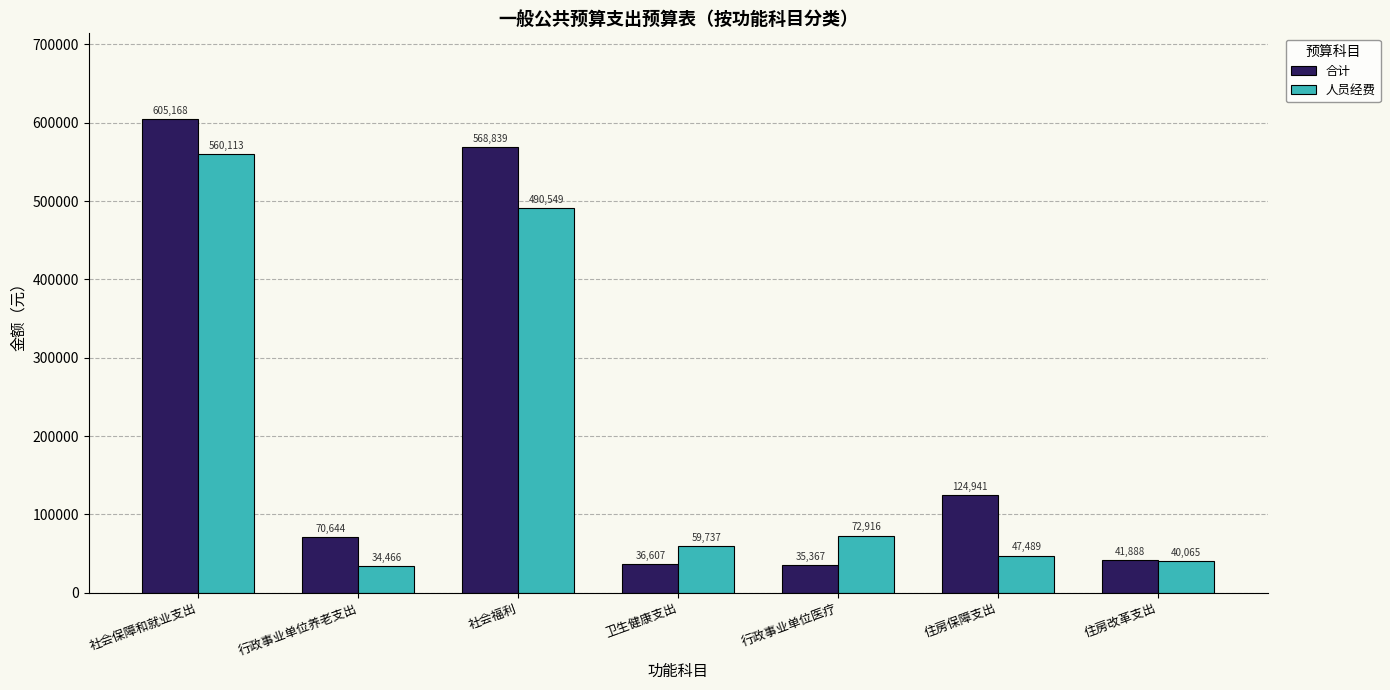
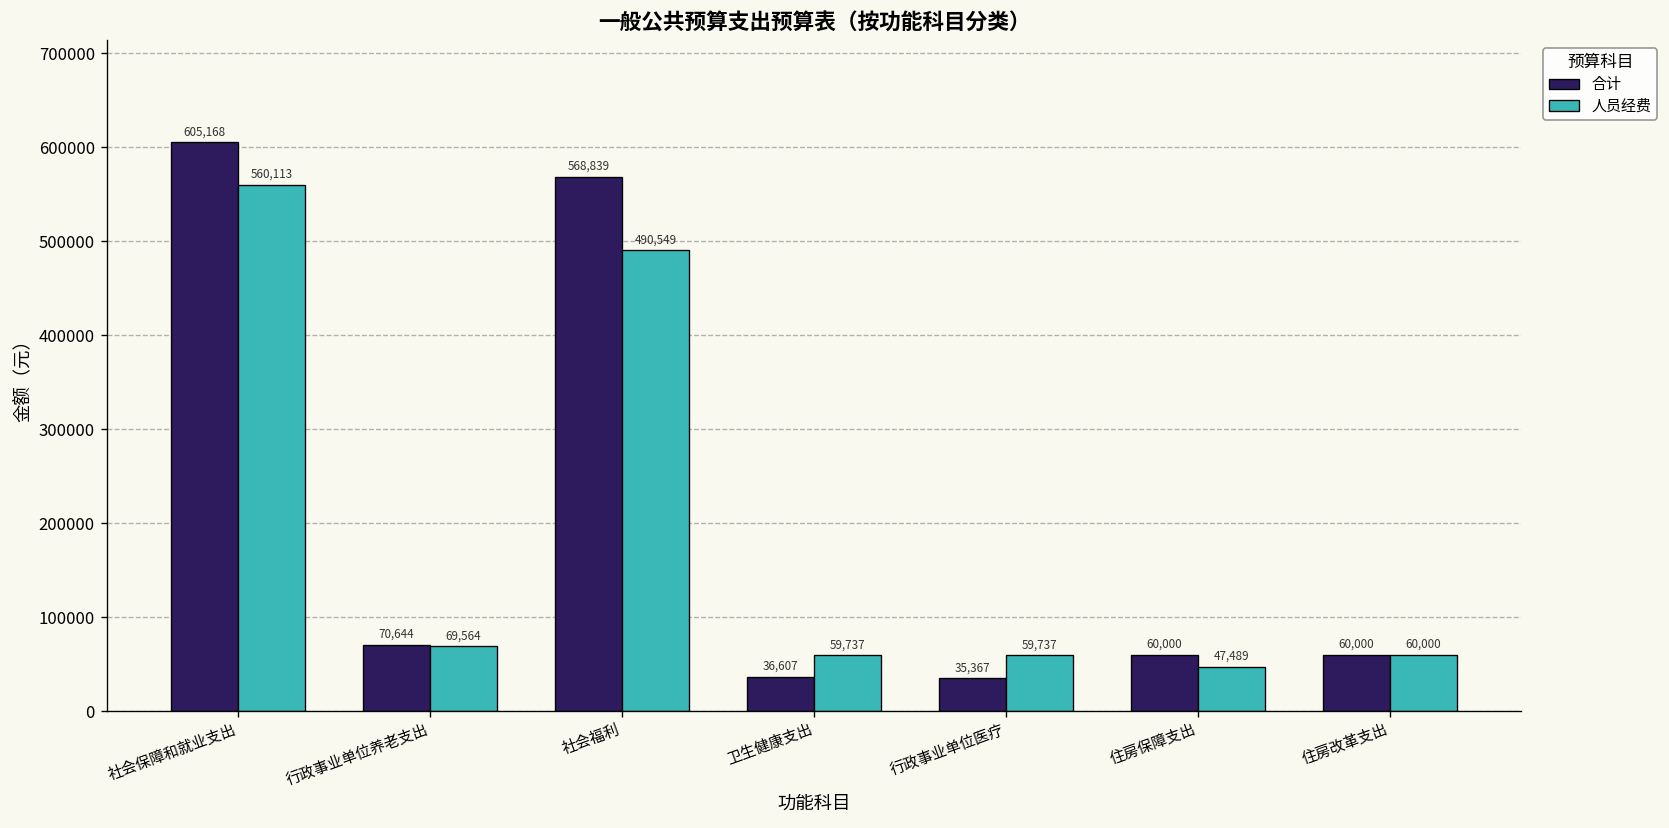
  {
    "合计": {
      "社会保障和就业支出": "605,168",
      "行政事业单位养老支出": "70,644",
      "社会福利": "568,839",
      "卫生健康支出": "36,607",
      "行政事业单位医疗": "35,367",
-     "住房保障支出": "124,941",
-     "住房改革支出": "41,888"
+     "住房保障支出": "60,000",
+     "住房改革支出": "60,000"
    },
    "人员经费": {
      "社会保障和就业支出": "560,113",
-     "行政事业单位养老支出": "34,466",
+     "行政事业单位养老支出": "69,564",
      "社会福利": "490,549",
      "卫生健康支出": "59,737",
-     "行政事业单位医疗": "72,916",
+     "行政事业单位医疗": "59,737",
      "住房保障支出": "47,489",
-     "住房改革支出": "40,065"
+     "住房改革支出": "60,000"
    }
  }
